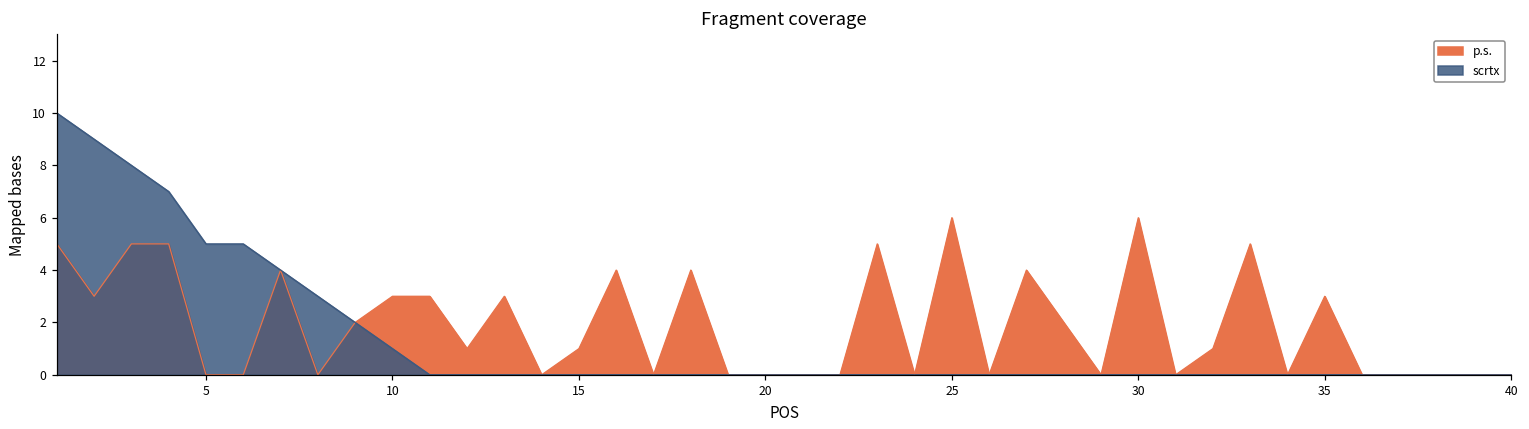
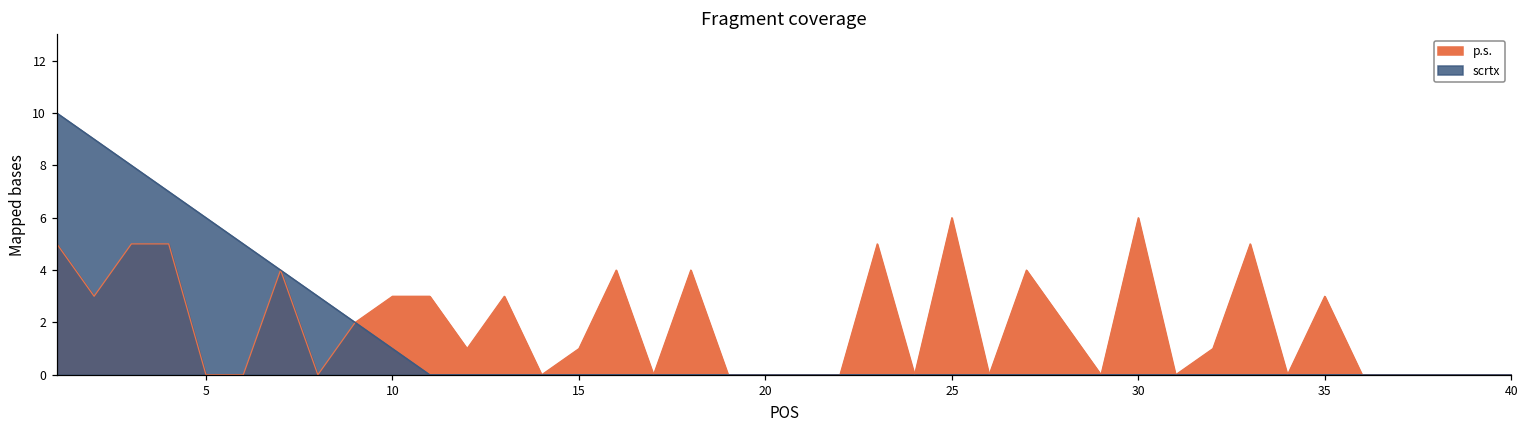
  {
    "p.s.": {
      "5": 0,
      "10": 3,
      "15": 1,
      "25": 6,
      "30": 6,
      "35": 3
    },
    "scrtx": {
-     "5": 5,
+     "5": 6,
      "10": 1,
      "15": 0,
      "25": 0,
      "30": 0,
      "35": 0
    }
  }
